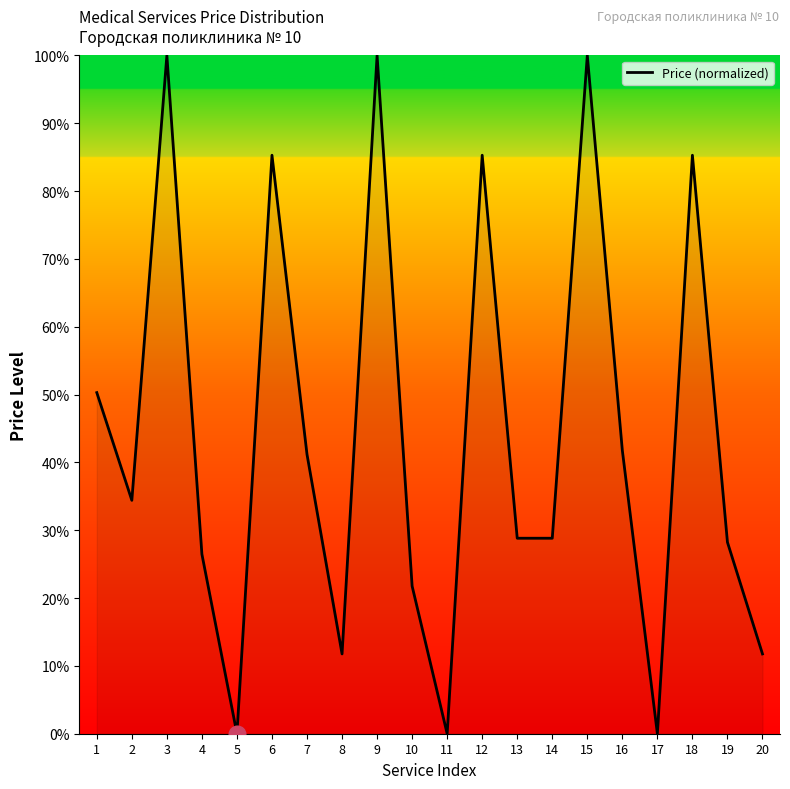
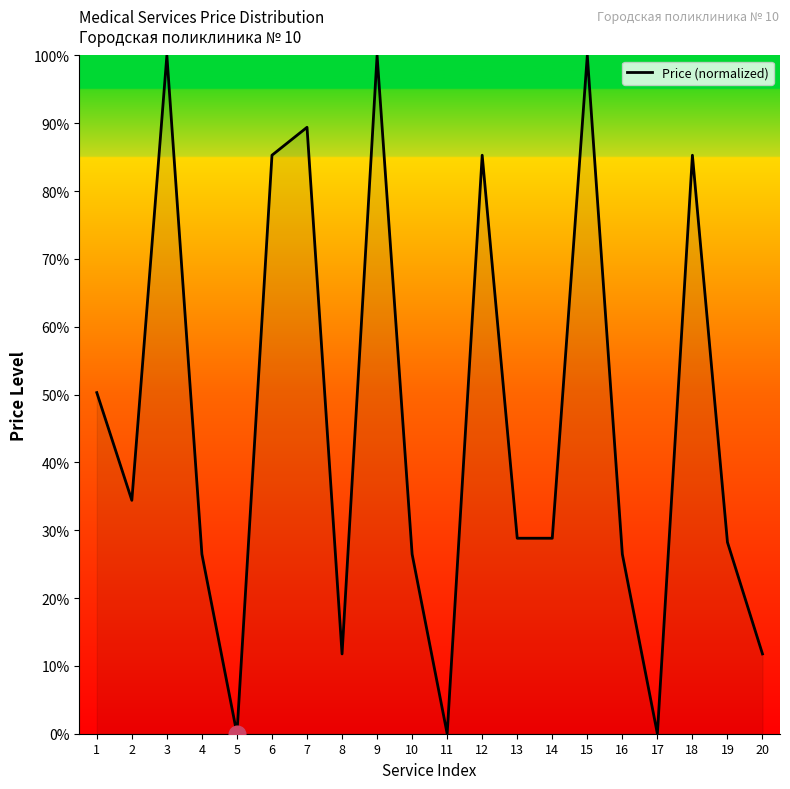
  {
    "Price (normalized)": {
      "1": "50%",
      "2": "34%",
      "3": "100%",
      "4": "26%",
      "6": "85%",
-     "7": "41%",
+     "7": "89%",
      "8": "12%",
      "9": "100%",
-     "10": "22%",
+     "10": "26%",
      "11": "0%",
      "12": "85%",
      "13": "29%",
      "14": "29%",
      "15": "100%",
-     "16": "42%",
+     "16": "26%",
      "17": "0%",
      "18": "85%",
      "19": "28%",
      "20": "12%"
    }
  }
